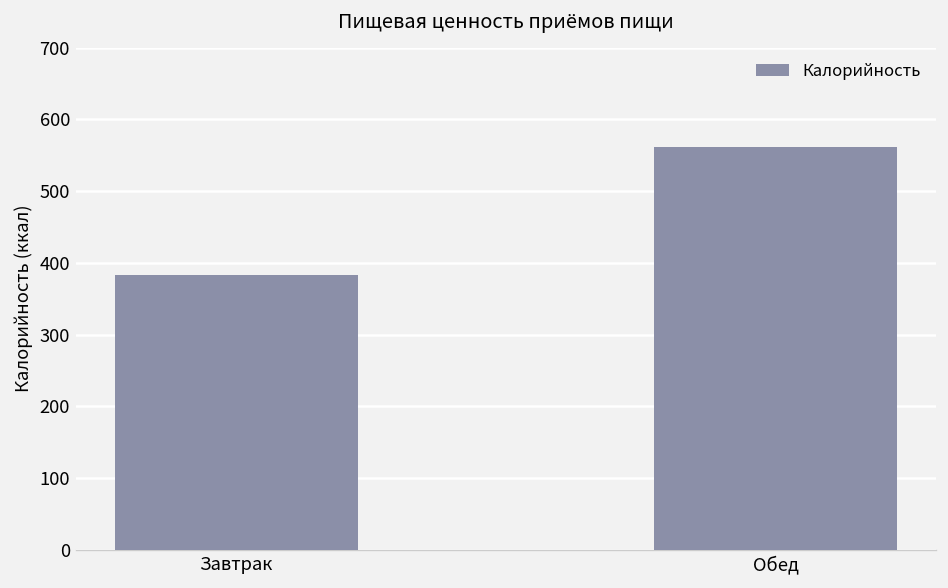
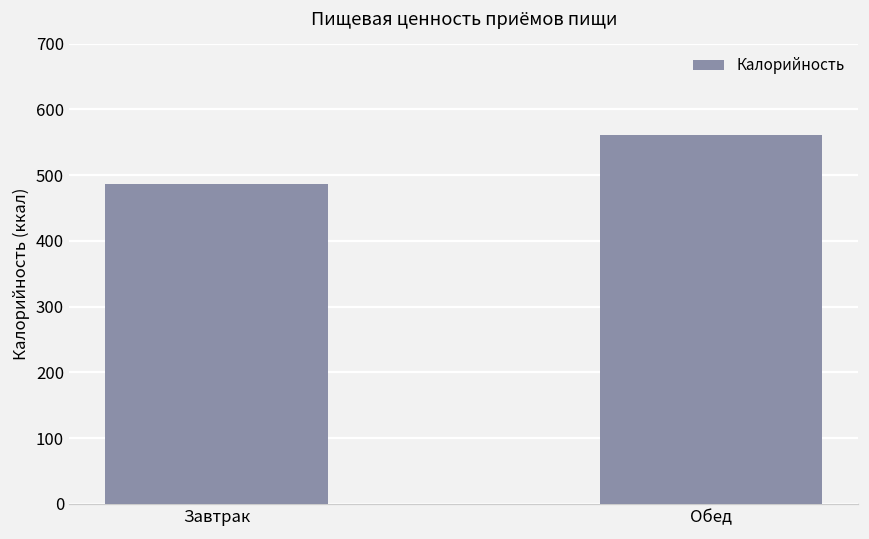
  {
-   "Завтрак": 380,
+   "Завтрак": 490,
    "Обед": 560
  }
